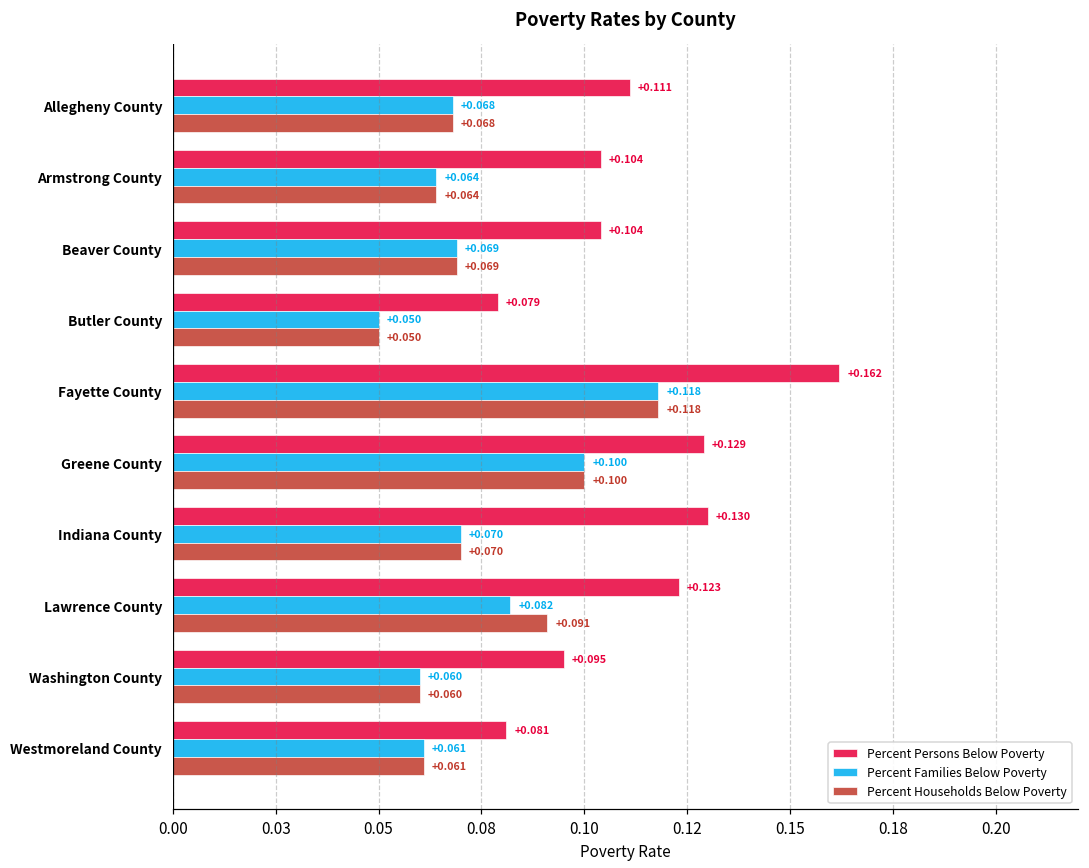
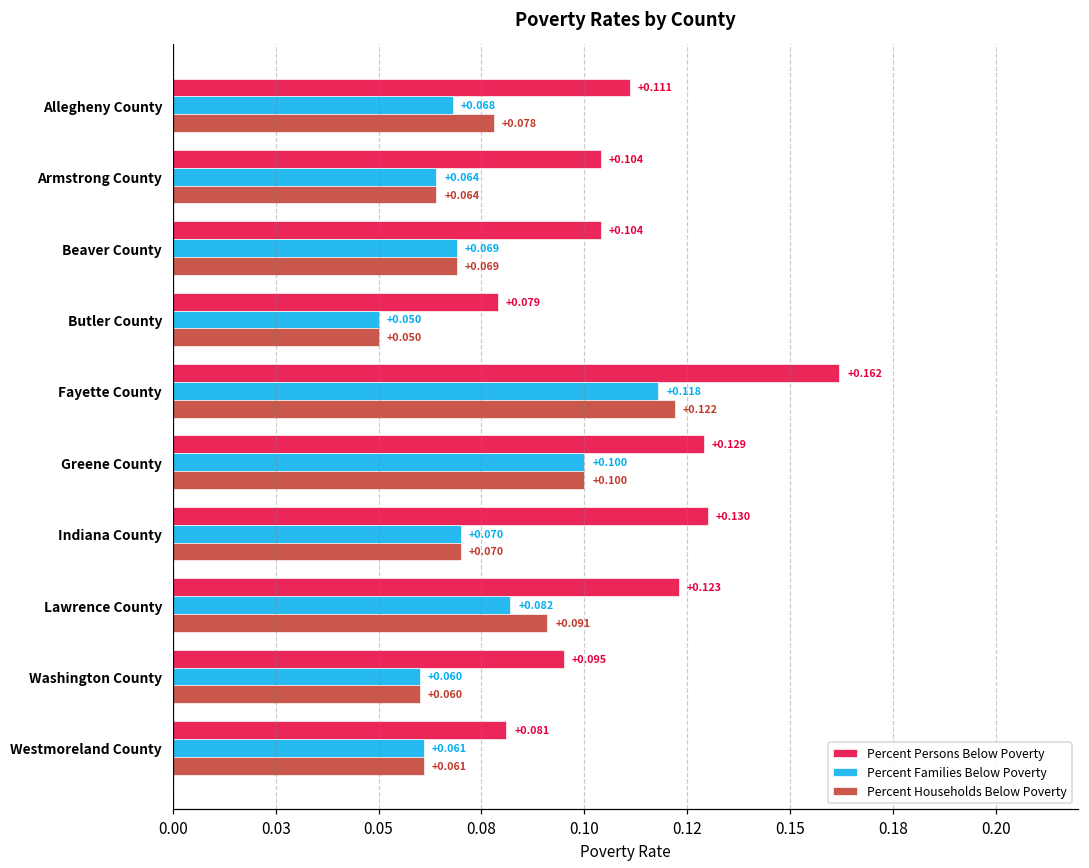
  {
    "Percent Persons Below Poverty": {
      "Allegheny County": "+0.111",
      "Armstrong County": "+0.104",
      "Beaver County": "+0.104",
      "Butler County": "+0.079",
      "Fayette County": "+0.162",
      "Greene County": "+0.129",
      "Indiana County": "+0.130",
      "Lawrence County": "+0.123",
      "Washington County": "+0.095",
      "Westmoreland County": "+0.081"
    },
    "Percent Families Below Poverty": {
      "Allegheny County": "+0.068",
      "Armstrong County": "+0.064",
      "Beaver County": "+0.069",
      "Butler County": "+0.050",
      "Fayette County": "+0.118",
      "Greene County": "+0.100",
      "Indiana County": "+0.070",
      "Lawrence County": "+0.082",
      "Washington County": "+0.060",
      "Westmoreland County": "+0.061"
    },
    "Percent Households Below Poverty": {
-     "Allegheny County": "+0.068",
+     "Allegheny County": "+0.078",
      "Armstrong County": "+0.064",
      "Beaver County": "+0.069",
      "Butler County": "+0.050",
-     "Fayette County": "+0.118",
+     "Fayette County": "+0.122",
      "Greene County": "+0.100",
      "Indiana County": "+0.070",
      "Lawrence County": "+0.091",
      "Washington County": "+0.060",
      "Westmoreland County": "+0.061"
    }
  }
